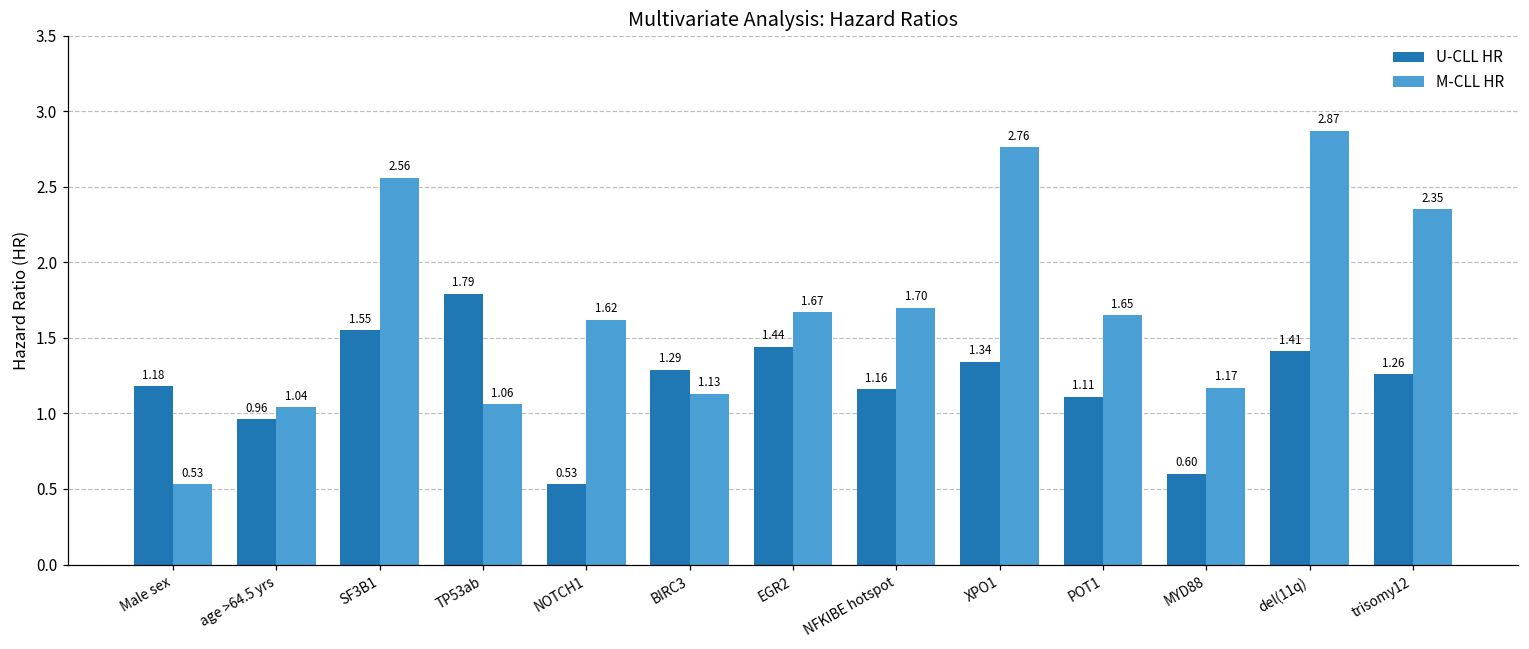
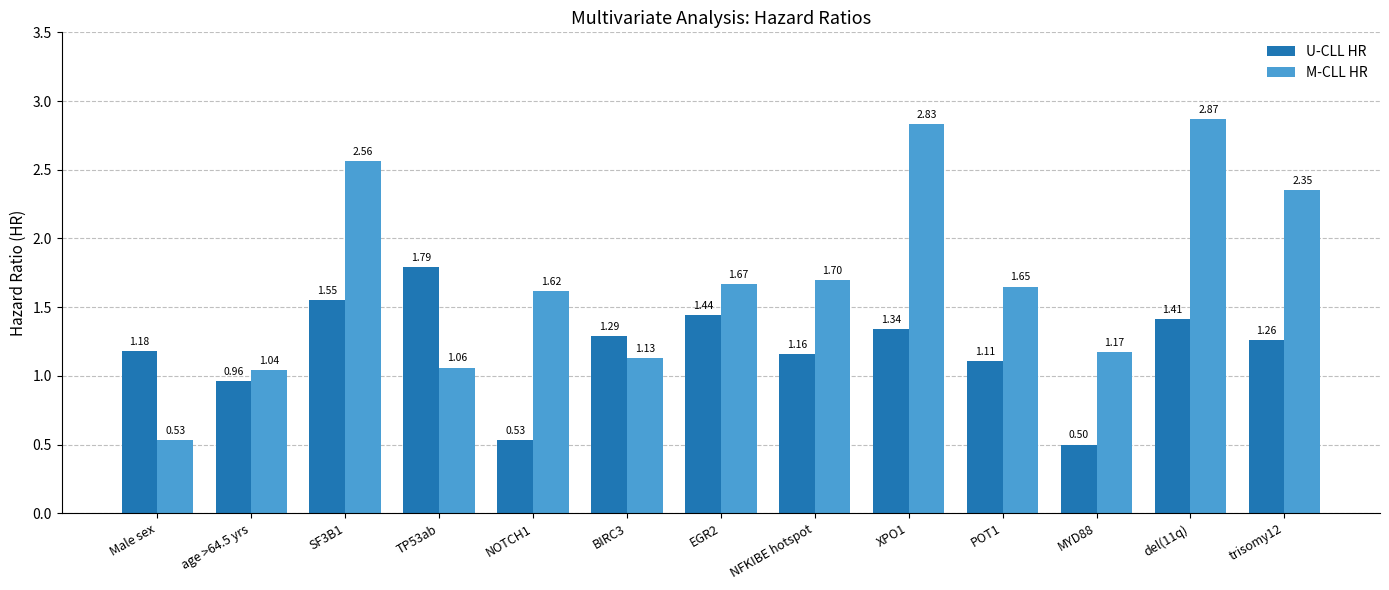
  {
    "U-CLL HR": {
      "Male sex": 1.18,
      "age >64.5 yrs": 0.96,
      "SF3B1": 1.55,
      "TP53ab": 1.79,
      "NOTCH1": 0.53,
      "BIRC3": 1.29,
      "EGR2": 1.44,
      "NFKIBE hotspot": 1.16,
      "XPO1": 1.34,
      "POT1": 1.11,
-     "MYD88": 0.60,
+     "MYD88": 0.50,
      "del(11q)": 1.41,
      "trisomy12": 1.26
    },
    "M-CLL HR": {
      "Male sex": 0.53,
      "age >64.5 yrs": 1.04,
      "SF3B1": 2.56,
      "TP53ab": 1.06,
      "NOTCH1": 1.62,
      "BIRC3": 1.13,
      "EGR2": 1.67,
      "NFKIBE hotspot": 1.70,
-     "XPO1": 2.76,
+     "XPO1": 2.83,
      "POT1": 1.65,
      "MYD88": 1.17,
      "del(11q)": 2.87,
      "trisomy12": 2.35
    }
  }
